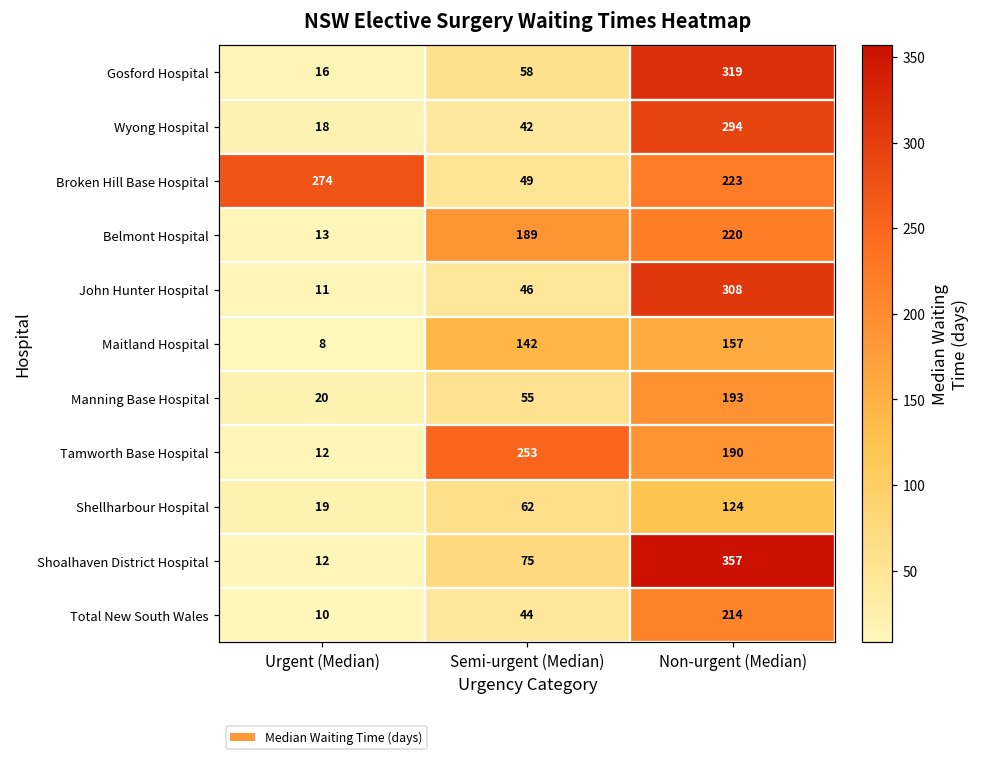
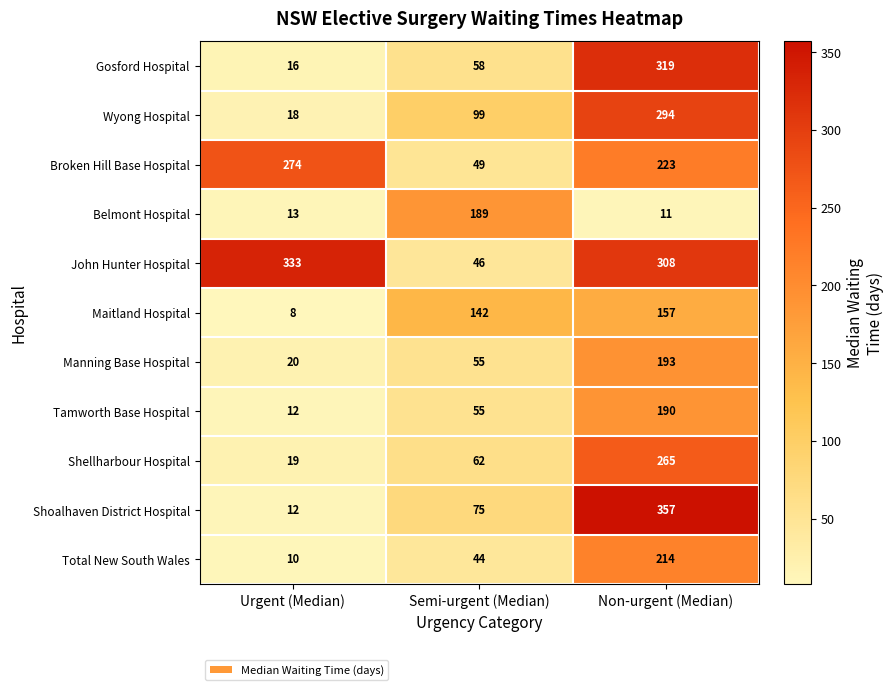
  {
    "Gosford Hospital": {
      "Urgent (Median)": 16,
      "Semi-urgent (Median)": 58,
      "Non-urgent (Median)": 319
    },
    "Wyong Hospital": {
      "Urgent (Median)": 18,
-     "Semi-urgent (Median)": 42,
+     "Semi-urgent (Median)": 99,
      "Non-urgent (Median)": 294
    },
    "Broken Hill Base Hospital": {
      "Urgent (Median)": 274,
      "Semi-urgent (Median)": 49,
      "Non-urgent (Median)": 223
    },
    "Belmont Hospital": {
      "Urgent (Median)": 13,
      "Semi-urgent (Median)": 189,
-     "Non-urgent (Median)": 220
+     "Non-urgent (Median)": 11
    },
    "John Hunter Hospital": {
-     "Urgent (Median)": 11,
+     "Urgent (Median)": 333,
      "Semi-urgent (Median)": 46,
      "Non-urgent (Median)": 308
    },
    "Maitland Hospital": {
      "Urgent (Median)": 8,
      "Semi-urgent (Median)": 142,
      "Non-urgent (Median)": 157
    },
    "Manning Base Hospital": {
      "Urgent (Median)": 20,
      "Semi-urgent (Median)": 55,
      "Non-urgent (Median)": 193
    },
    "Tamworth Base Hospital": {
      "Urgent (Median)": 12,
-     "Semi-urgent (Median)": 253,
+     "Semi-urgent (Median)": 55,
      "Non-urgent (Median)": 190
    },
    "Shellharbour Hospital": {
      "Urgent (Median)": 19,
      "Semi-urgent (Median)": 62,
-     "Non-urgent (Median)": 124
+     "Non-urgent (Median)": 265
    },
    "Shoalhaven District Hospital": {
      "Urgent (Median)": 12,
      "Semi-urgent (Median)": 75,
      "Non-urgent (Median)": 357
    },
    "Total New South Wales": {
      "Urgent (Median)": 10,
      "Semi-urgent (Median)": 44,
      "Non-urgent (Median)": 214
    }
  }
